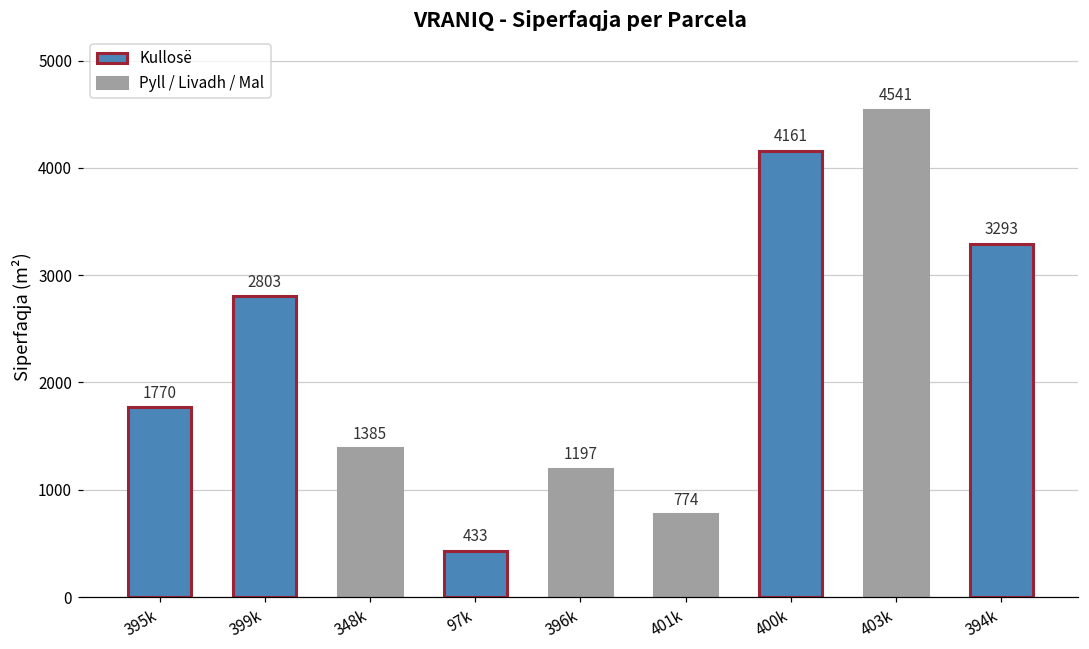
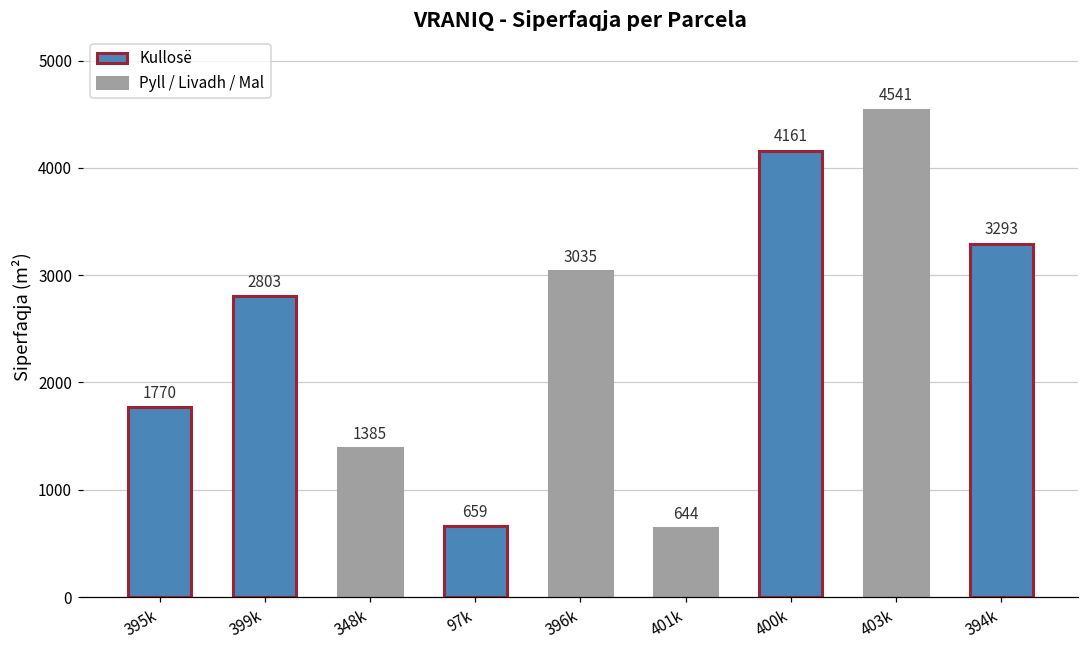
  {
    "395k": 1770,
    "399k": 2803,
    "348k": 1385,
-   "97k": 433,
-   "396k": 1197,
-   "401k": 774,
+   "97k": 659,
+   "396k": 3035,
+   "401k": 644,
    "400k": 4161,
    "403k": 4541,
    "394k": 3293
  }
